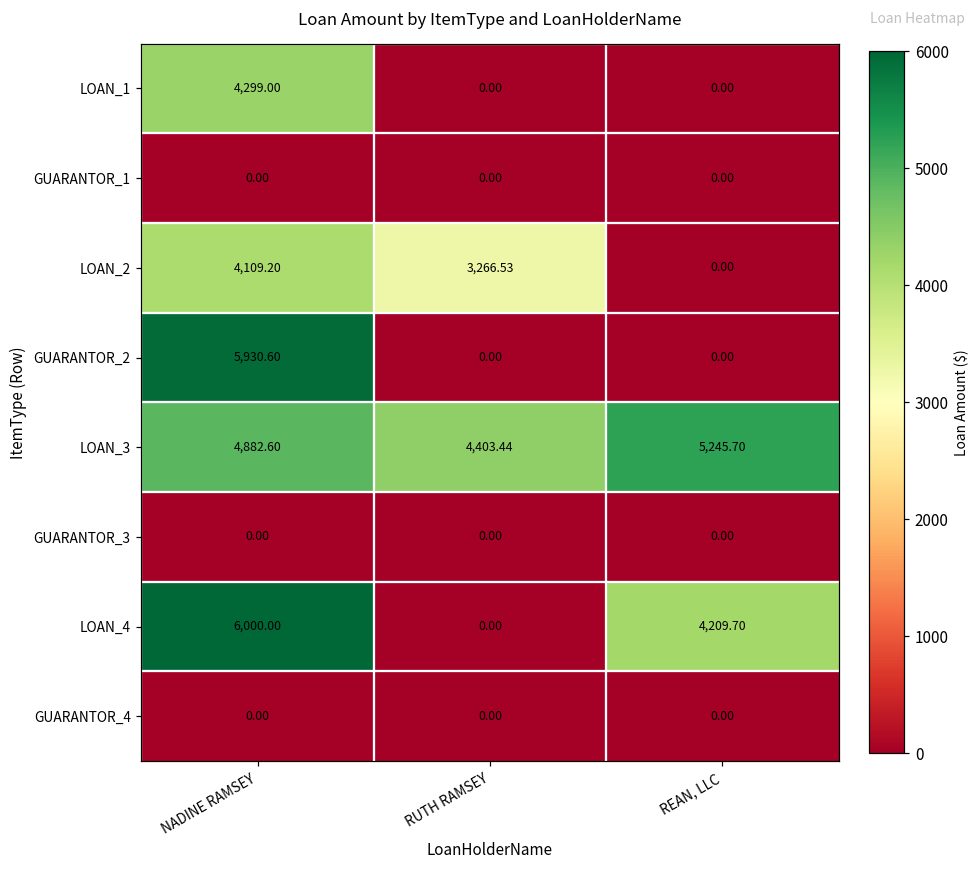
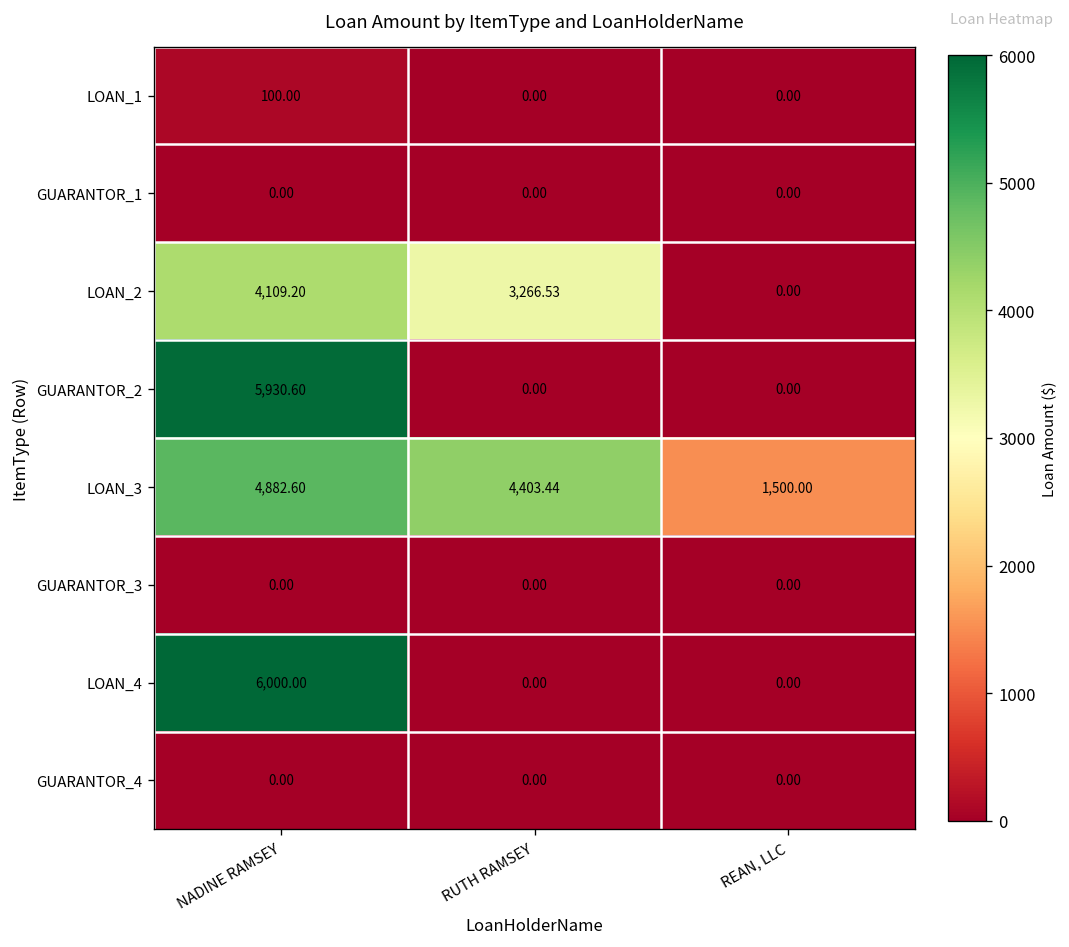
  {
    "LOAN_1": {
-     "NADINE RAMSEY": "4,299.00",
+     "NADINE RAMSEY": "100.00",
      "RUTH RAMSEY": "0.00",
      "REAN, LLC": "0.00"
    },
    "GUARANTOR_1": {
      "NADINE RAMSEY": "0.00",
      "RUTH RAMSEY": "0.00",
      "REAN, LLC": "0.00"
    },
    "LOAN_2": {
      "NADINE RAMSEY": "4,109.20",
      "RUTH RAMSEY": "3,266.53",
      "REAN, LLC": "0.00"
    },
    "GUARANTOR_2": {
      "NADINE RAMSEY": "5,930.60",
      "RUTH RAMSEY": "0.00",
      "REAN, LLC": "0.00"
    },
    "LOAN_3": {
      "NADINE RAMSEY": "4,882.60",
      "RUTH RAMSEY": "4,403.44",
-     "REAN, LLC": "5,245.70"
+     "REAN, LLC": "1,500.00"
    },
    "GUARANTOR_3": {
      "NADINE RAMSEY": "0.00",
      "RUTH RAMSEY": "0.00",
      "REAN, LLC": "0.00"
    },
    "LOAN_4": {
      "NADINE RAMSEY": "6,000.00",
      "RUTH RAMSEY": "0.00",
-     "REAN, LLC": "4,209.70"
+     "REAN, LLC": "0.00"
    },
    "GUARANTOR_4": {
      "NADINE RAMSEY": "0.00",
      "RUTH RAMSEY": "0.00",
      "REAN, LLC": "0.00"
    }
  }
